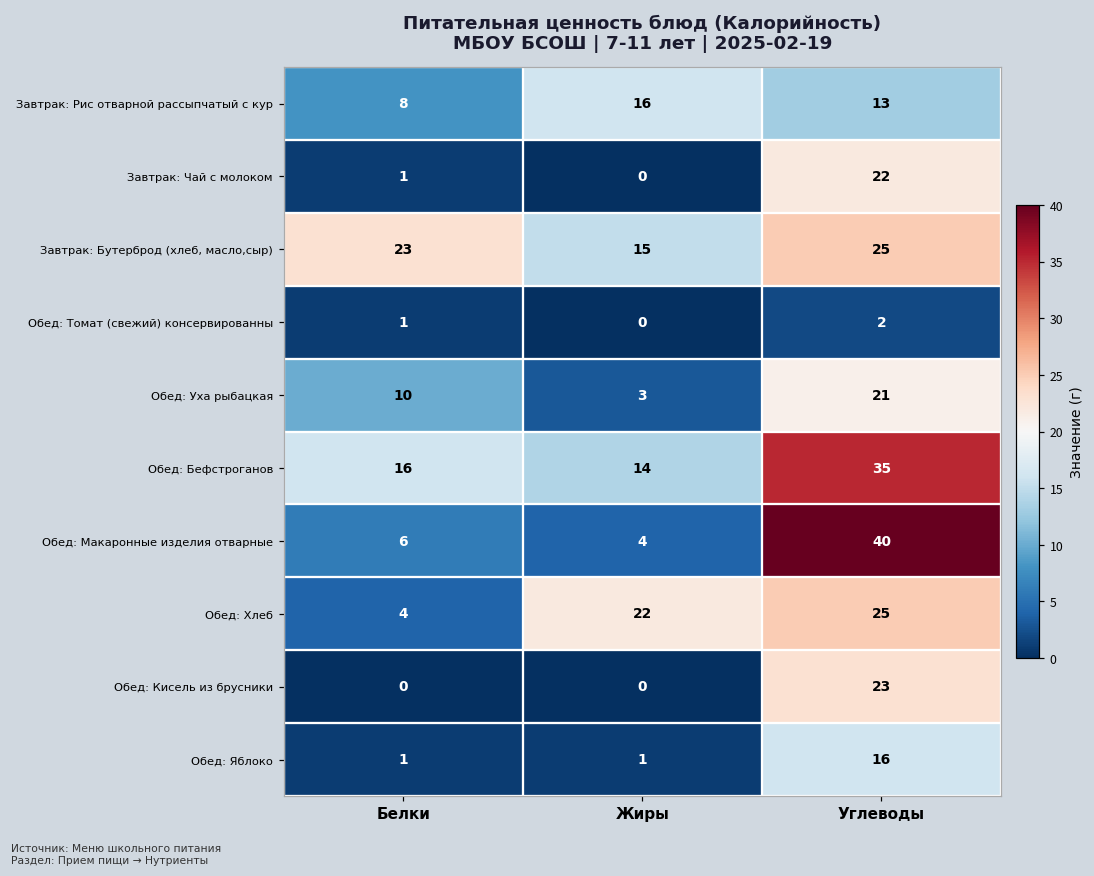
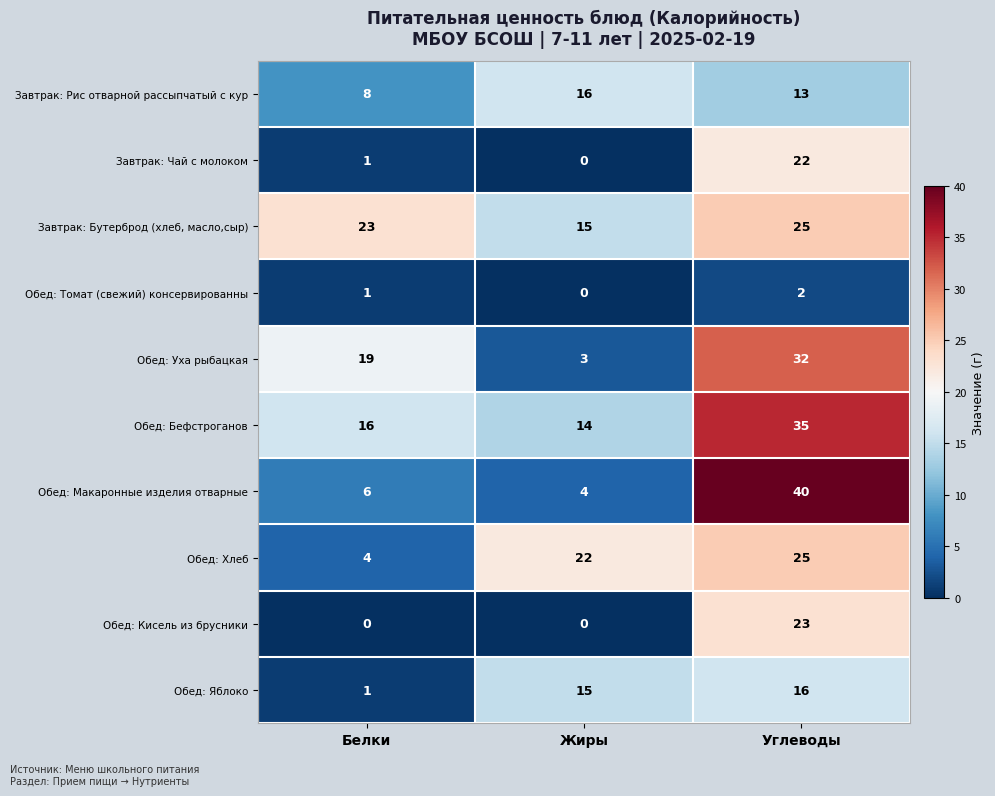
  {
    "Завтрак: Рис отварной рассыпчатый с кур": {
      "Белки": 8,
      "Жиры": 16,
      "Углеводы": 13
    },
    "Завтрак: Чай с молоком": {
      "Белки": 1,
      "Жиры": 0,
      "Углеводы": 22
    },
    "Завтрак: Бутерброд (хлеб, масло,сыр)": {
      "Белки": 23,
      "Жиры": 15,
      "Углеводы": 25
    },
    "Обед: Томат (свежий) консервированны": {
      "Белки": 1,
      "Жиры": 0,
      "Углеводы": 2
    },
    "Обед: Уха рыбацкая": {
-     "Белки": 10,
+     "Белки": 19,
      "Жиры": 3,
-     "Углеводы": 21
+     "Углеводы": 32
    },
    "Обед: Бефстроганов": {
      "Белки": 16,
      "Жиры": 14,
      "Углеводы": 35
    },
    "Обед: Макаронные изделия отварные": {
      "Белки": 6,
      "Жиры": 4,
      "Углеводы": 40
    },
    "Обед: Хлеб": {
      "Белки": 4,
      "Жиры": 22,
      "Углеводы": 25
    },
    "Обед: Кисель из брусники": {
      "Белки": 0,
      "Жиры": 0,
      "Углеводы": 23
    },
    "Обед: Яблоко": {
      "Белки": 1,
-     "Жиры": 1,
+     "Жиры": 15,
      "Углеводы": 16
    }
  }
